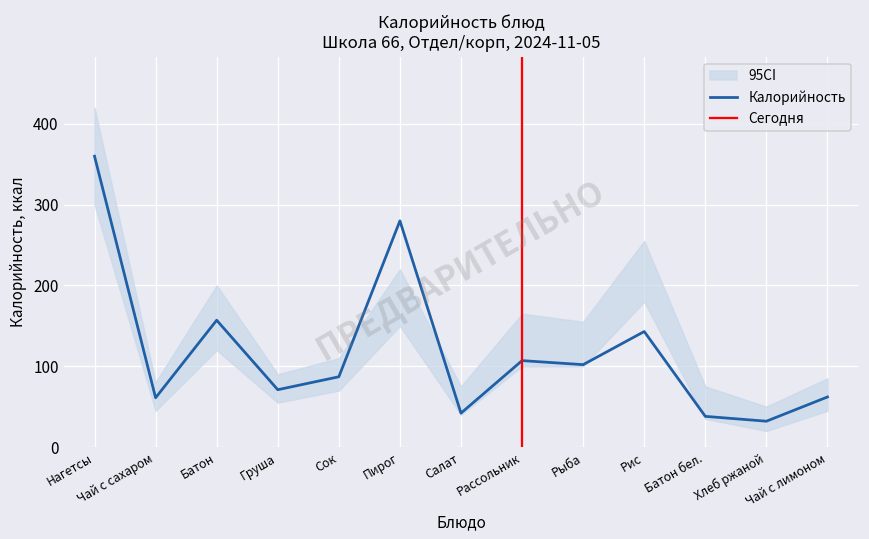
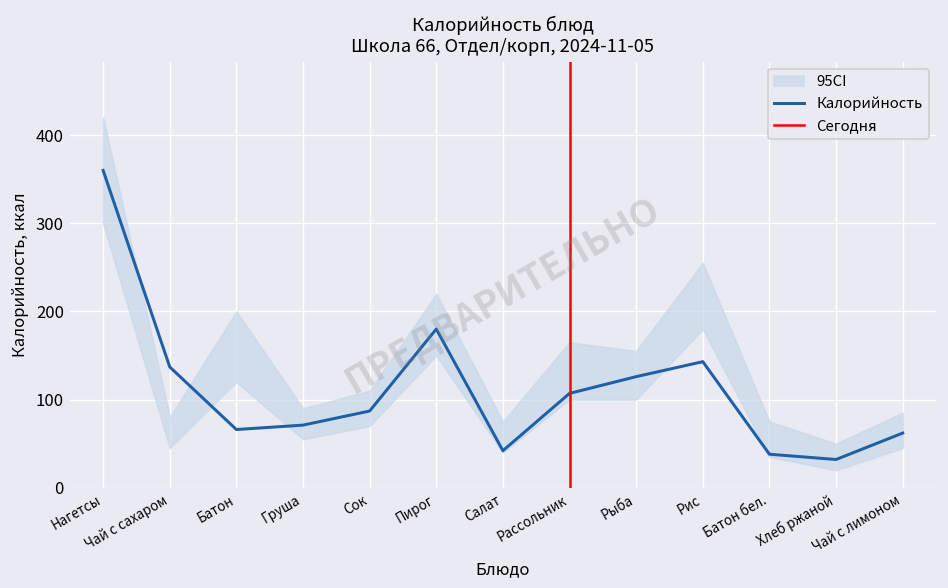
  {
    "Калорийность": {
      "Нагетсы": 360,
-     "Чай с сахаром": 60,
-     "Батон": 160,
+     "Чай с сахаром": 140,
+     "Батон": 70,
      "Груша": 70,
      "Сок": 90,
-     "Пирог": 280,
+     "Пирог": 180,
      "Салат": 40,
      "Рассольник": 110,
-     "Рыба": 100,
+     "Рыба": 130,
      "Рис": 140,
      "Батон бел.": 40,
      "Хлеб ржаной": 30,
      "Чай с лимоном": 60
    }
  }
